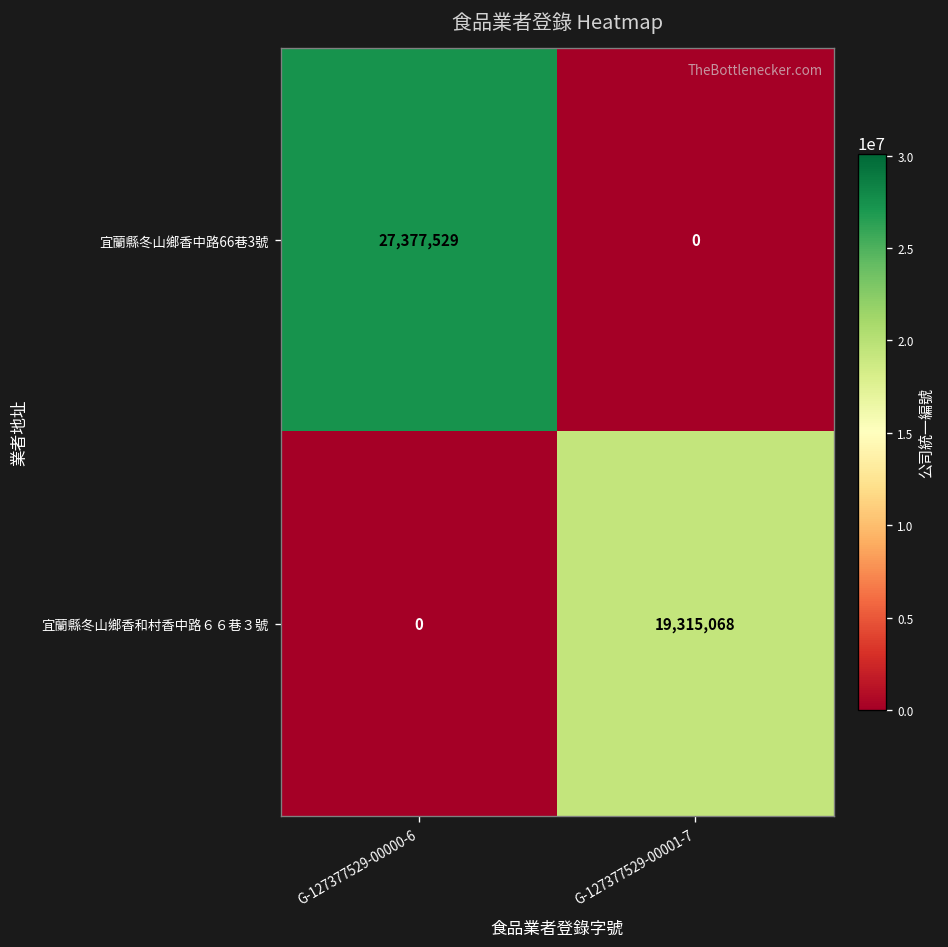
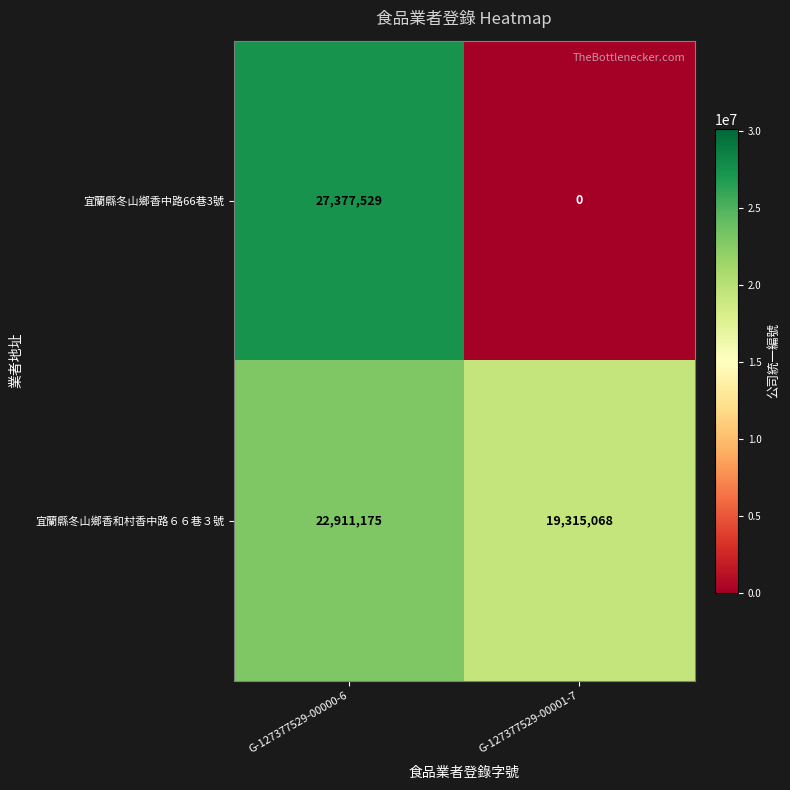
  {
    "宜蘭縣冬山鄉香中路66巷3號": {
      "G-127377529-00000-6": "27,377,529"
    },
    "宜蘭縣冬山鄉香和村香中路６６巷３號": {
-     "G-127377529-00000-6": "0",
+     "G-127377529-00000-6": "22,911,175",
      "G-127377529-00001-7": "19,315,068"
    }
  }
